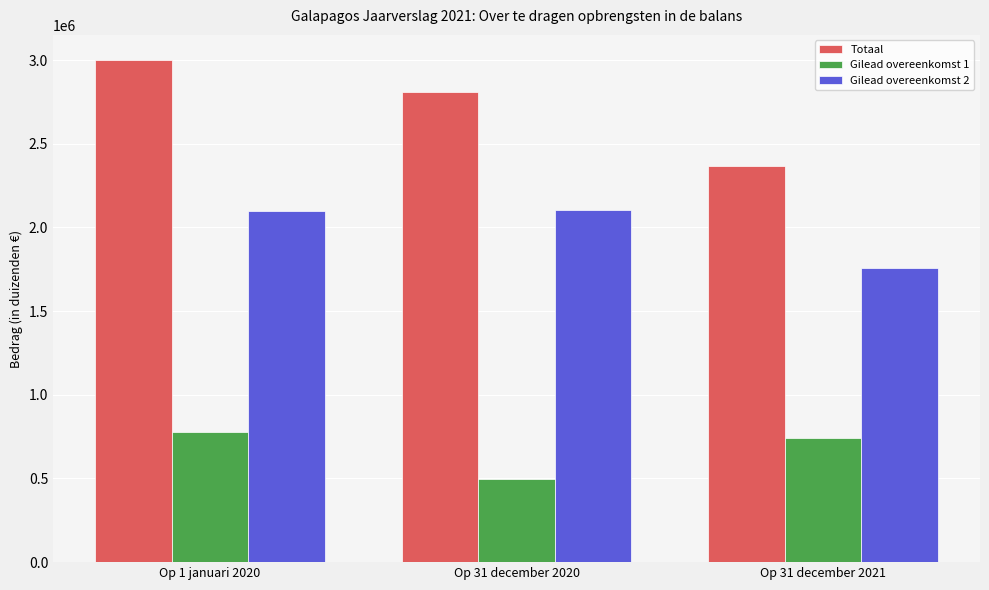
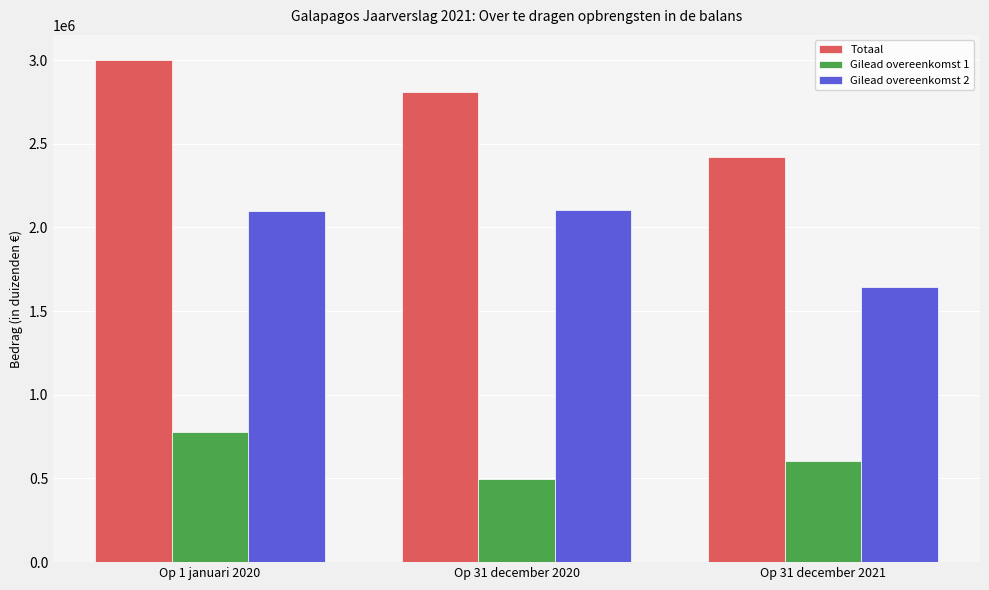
  {
    "Totaal": {
      "Op 1 januari 2020": 3000000,
      "Op 31 december 2020": 2810000,
-     "Op 31 december 2021": 2360000
+     "Op 31 december 2021": 2420000
    },
    "Gilead overeenkomst 1": {
      "Op 1 januari 2020": 780000,
      "Op 31 december 2020": 490000,
-     "Op 31 december 2021": 740000
+     "Op 31 december 2021": 600000
    },
    "Gilead overeenkomst 2": {
      "Op 1 januari 2020": 2100000,
      "Op 31 december 2020": 2100000,
-     "Op 31 december 2021": 1760000
+     "Op 31 december 2021": 1640000
    }
  }
